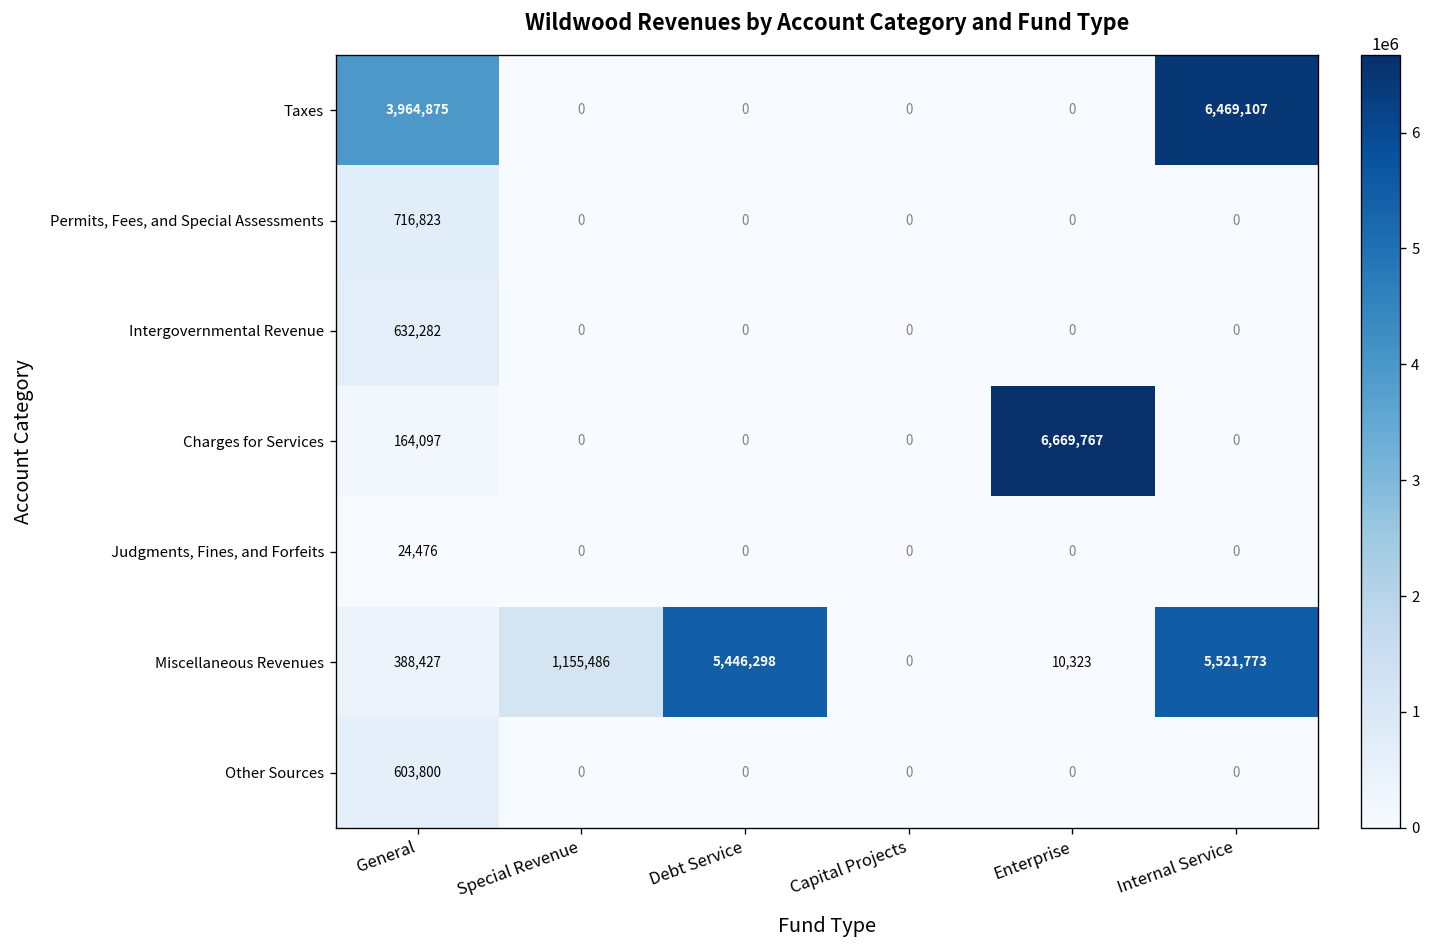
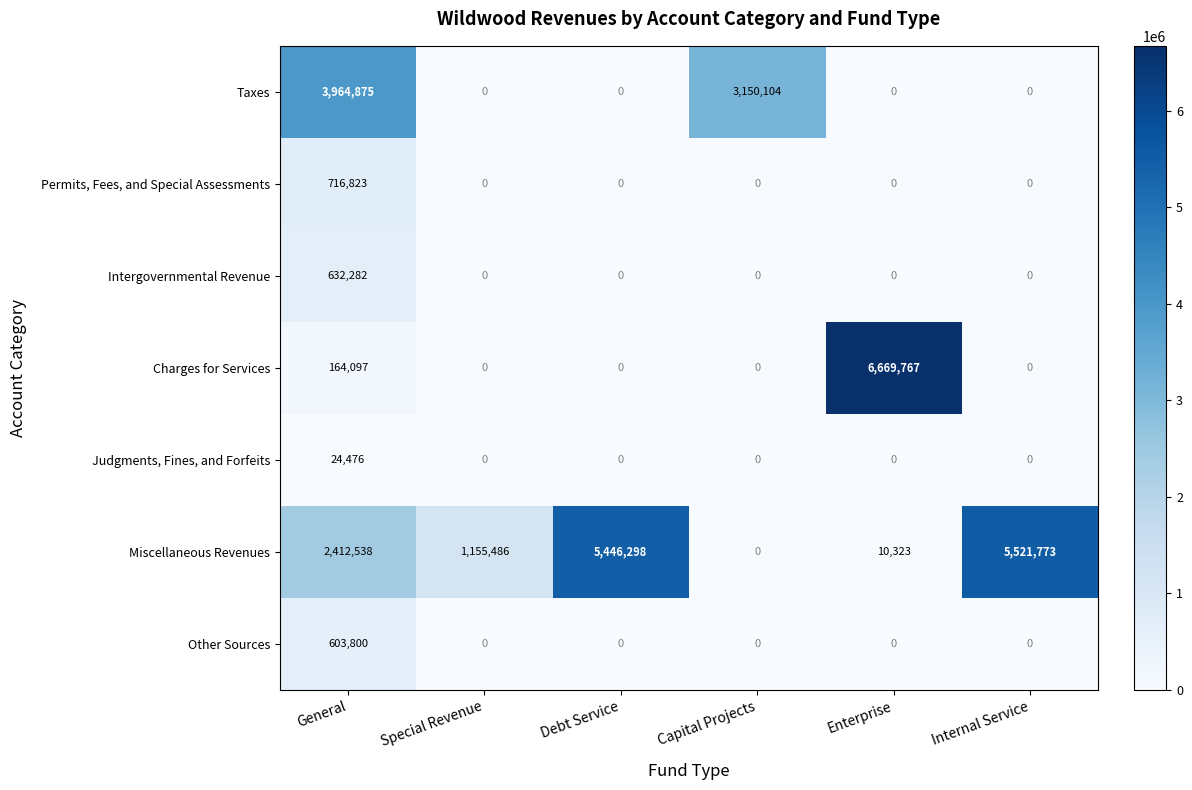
  {
    "Taxes": {
      "General": "3,964,875",
      "Special Revenue": "0",
      "Debt Service": "0",
-     "Capital Projects": "0",
+     "Capital Projects": "3,150,104",
      "Enterprise": "0",
-     "Internal Service": "6,469,107"
+     "Internal Service": "0"
    },
    "Permits, Fees, and Special Assessments": {
      "General": "716,823",
      "Special Revenue": "0",
      "Debt Service": "0",
      "Capital Projects": "0",
      "Enterprise": "0",
      "Internal Service": "0"
    },
    "Intergovernmental Revenue": {
      "General": "632,282",
      "Special Revenue": "0",
      "Debt Service": "0",
      "Capital Projects": "0",
      "Enterprise": "0",
      "Internal Service": "0"
    },
    "Charges for Services": {
      "General": "164,097",
      "Special Revenue": "0",
      "Debt Service": "0",
      "Capital Projects": "0",
      "Enterprise": "6,669,767",
      "Internal Service": "0"
    },
    "Judgments, Fines, and Forfeits": {
      "General": "24,476",
      "Special Revenue": "0",
      "Debt Service": "0",
      "Capital Projects": "0",
      "Enterprise": "0",
      "Internal Service": "0"
    },
    "Miscellaneous Revenues": {
-     "General": "388,427",
+     "General": "2,412,538",
      "Special Revenue": "1,155,486",
      "Debt Service": "5,446,298",
      "Capital Projects": "0",
      "Enterprise": "10,323",
      "Internal Service": "5,521,773"
    },
    "Other Sources": {
      "General": "603,800",
      "Special Revenue": "0",
      "Debt Service": "0",
      "Capital Projects": "0",
      "Enterprise": "0",
      "Internal Service": "0"
    }
  }
